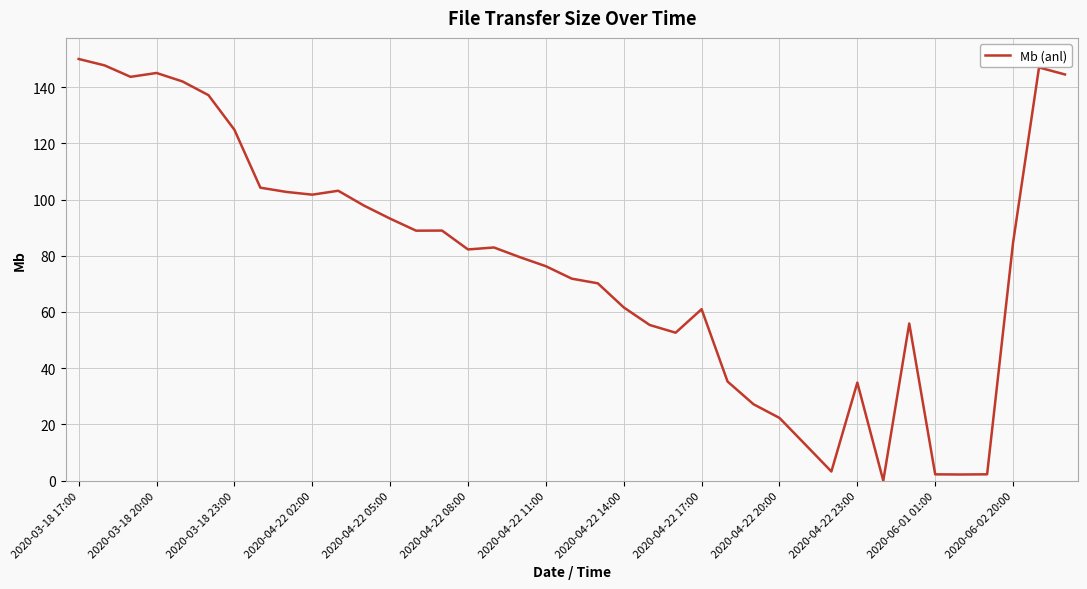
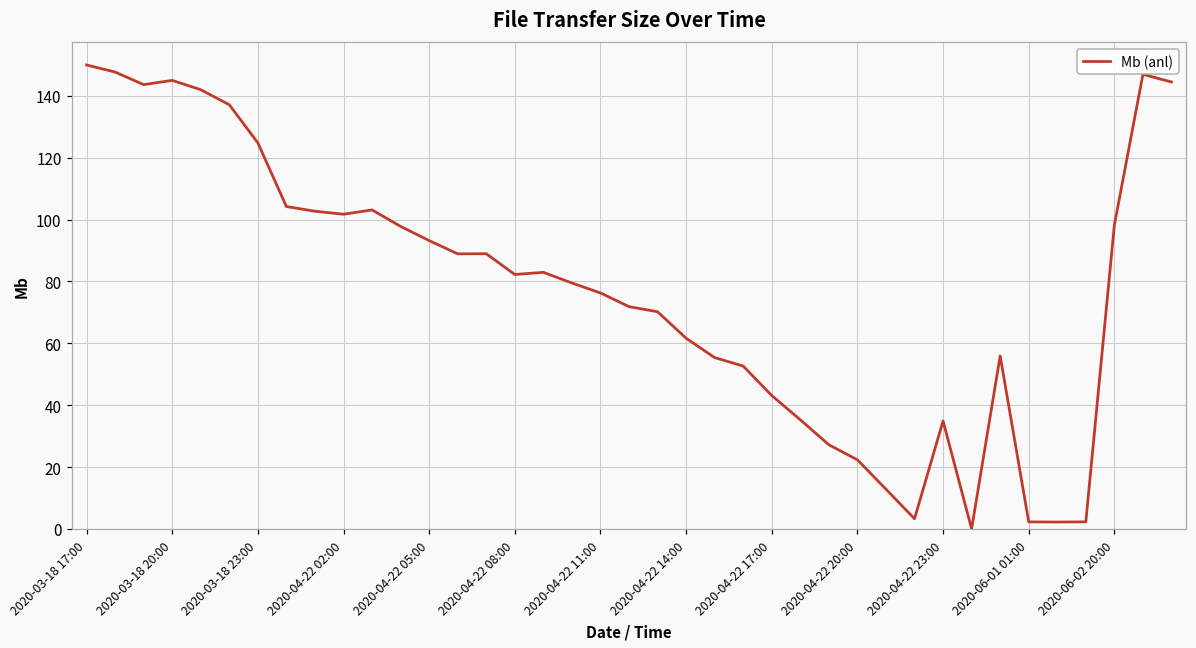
  {
    "2020-03-18 17:00": 150,
    "2020-03-18 20:00": 145,
    "2020-03-18 23:00": 125,
    "2020-04-22 02:00": 102,
    "2020-04-22 05:00": 93,
    "2020-04-22 08:00": 82,
    "2020-04-22 11:00": 76,
    "2020-04-22 14:00": 62,
-   "2020-04-22 17:00": 61,
+   "2020-04-22 17:00": 43,
    "2020-04-22 20:00": 22,
    "2020-04-22 23:00": 35,
    "2020-06-01 01:00": 2,
-   "2020-06-02 20:00": 85
+   "2020-06-02 20:00": 98
  }
